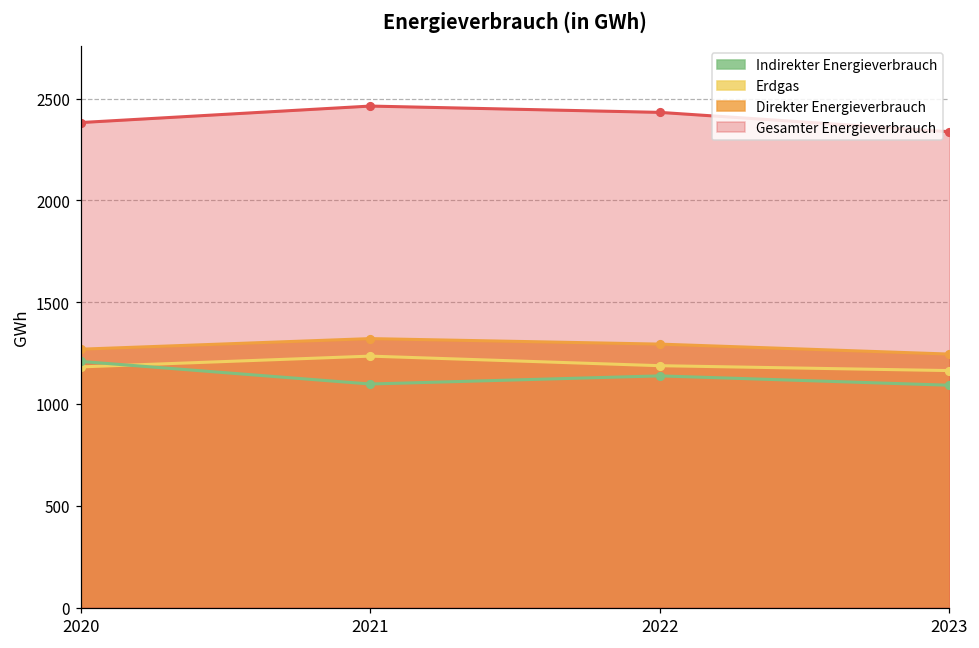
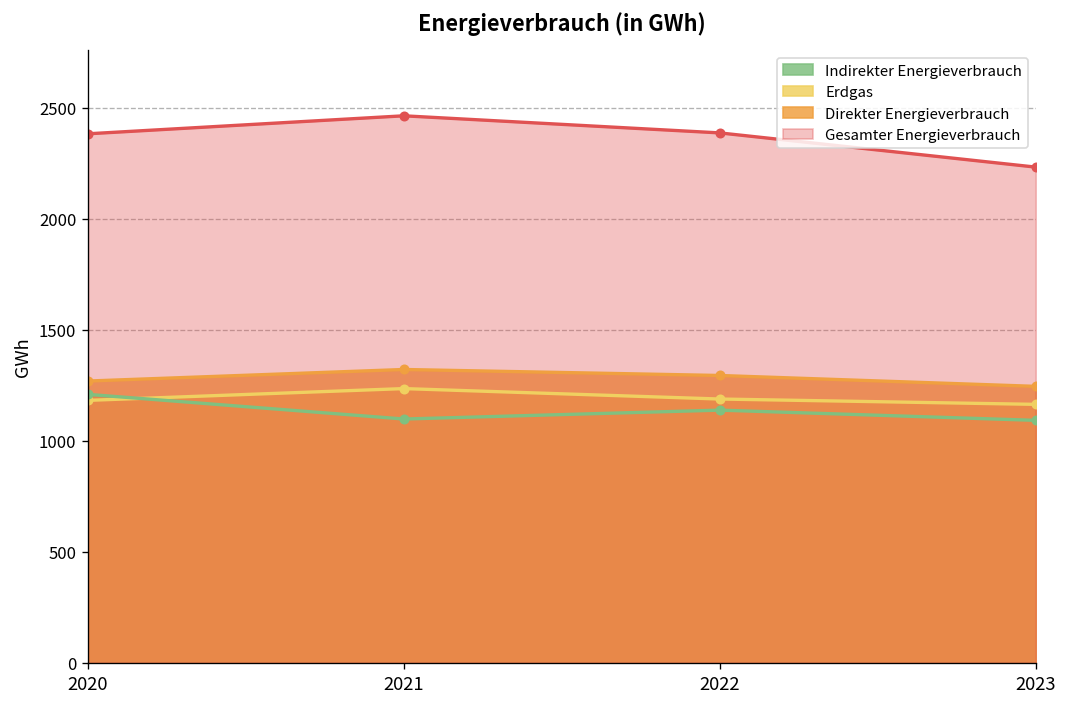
  {
    "Indirekter Energieverbrauch": {
      "2020": 1210,
      "2021": 1100,
      "2022": 1140,
      "2023": 1090
    },
    "Gesamter Energieverbrauch": {
      "2020": 2380,
      "2021": 2460,
-     "2022": 2430,
-     "2023": 2340
+     "2022": 2390,
+     "2023": 2230
    }
  }
